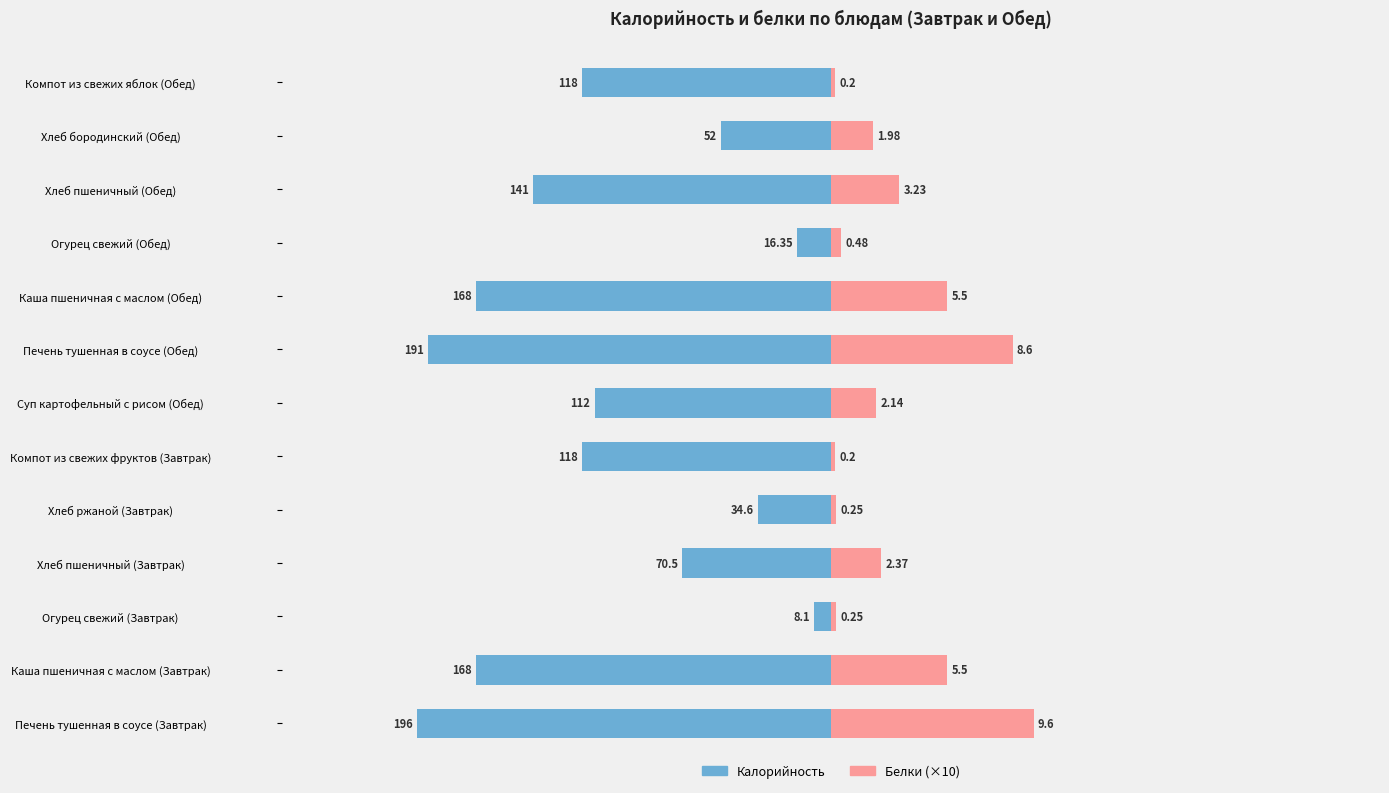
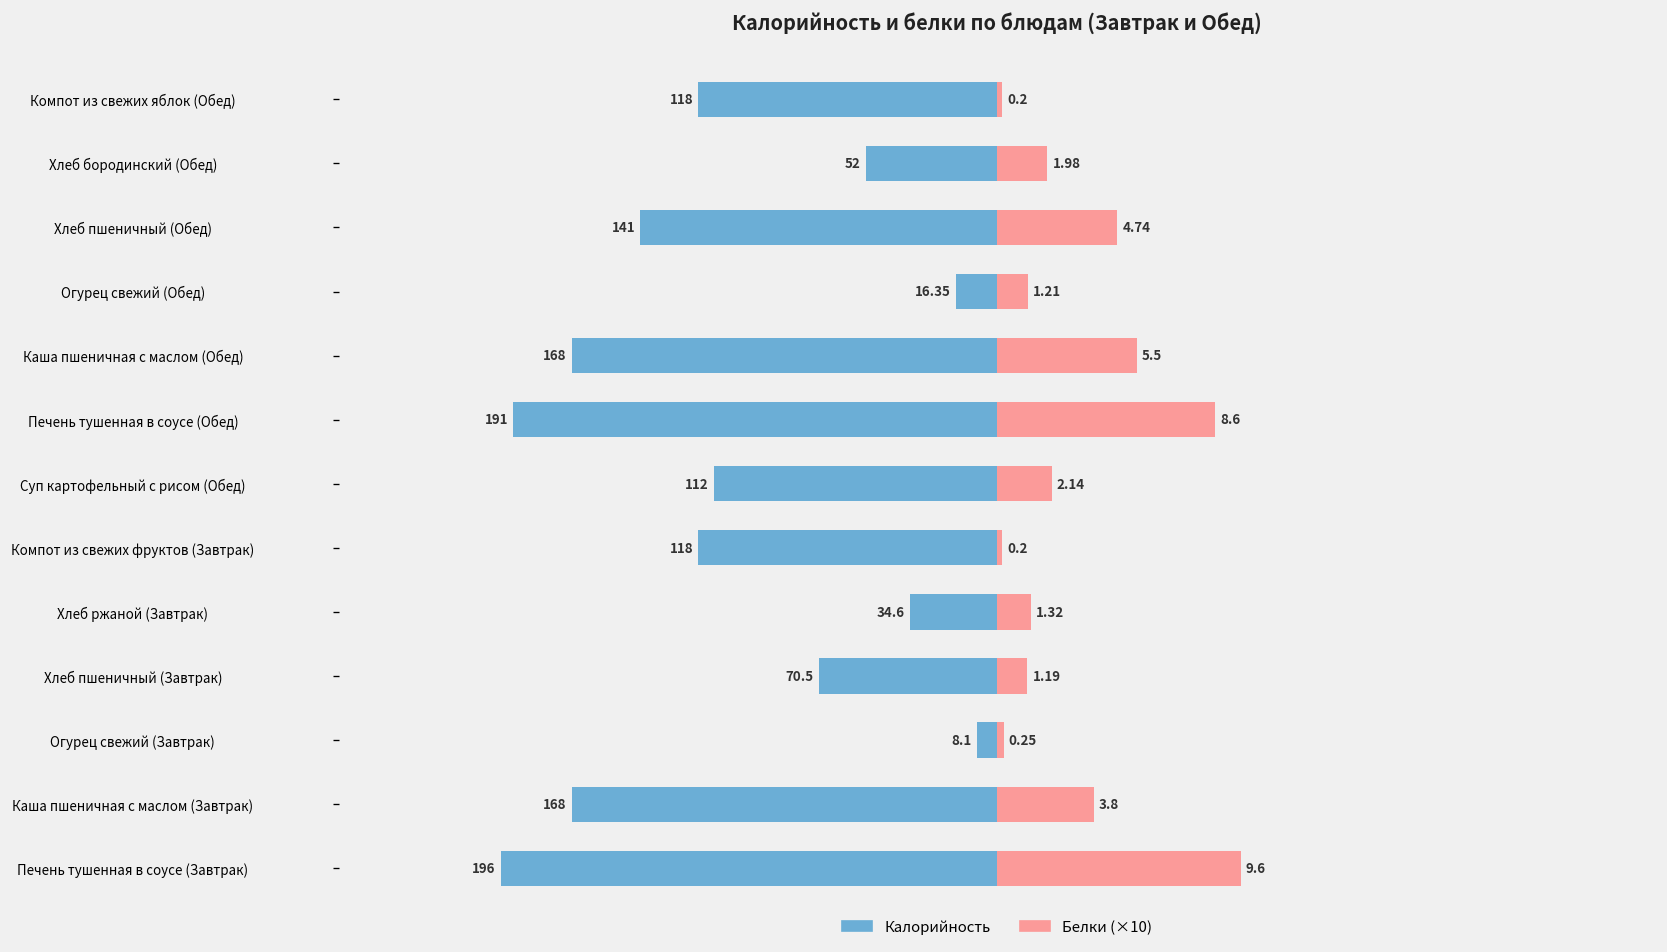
  {
    "Белки (×10)": {
-     "Хлеб пшеничный (Обед)": 3.23,
-     "Огурец свежий (Обед)": 0.48,
-     "Хлеб ржаной (Завтрак)": 0.25,
-     "Хлеб пшеничный (Завтрак)": 2.37,
-     "Каша пшеничная с маслом (Завтрак)": 5.5
+     "Хлеб пшеничный (Обед)": 4.74,
+     "Огурец свежий (Обед)": 1.21,
+     "Хлеб ржаной (Завтрак)": 1.32,
+     "Хлеб пшеничный (Завтрак)": 1.19,
+     "Каша пшеничная с маслом (Завтрак)": 3.8
    }
  }
